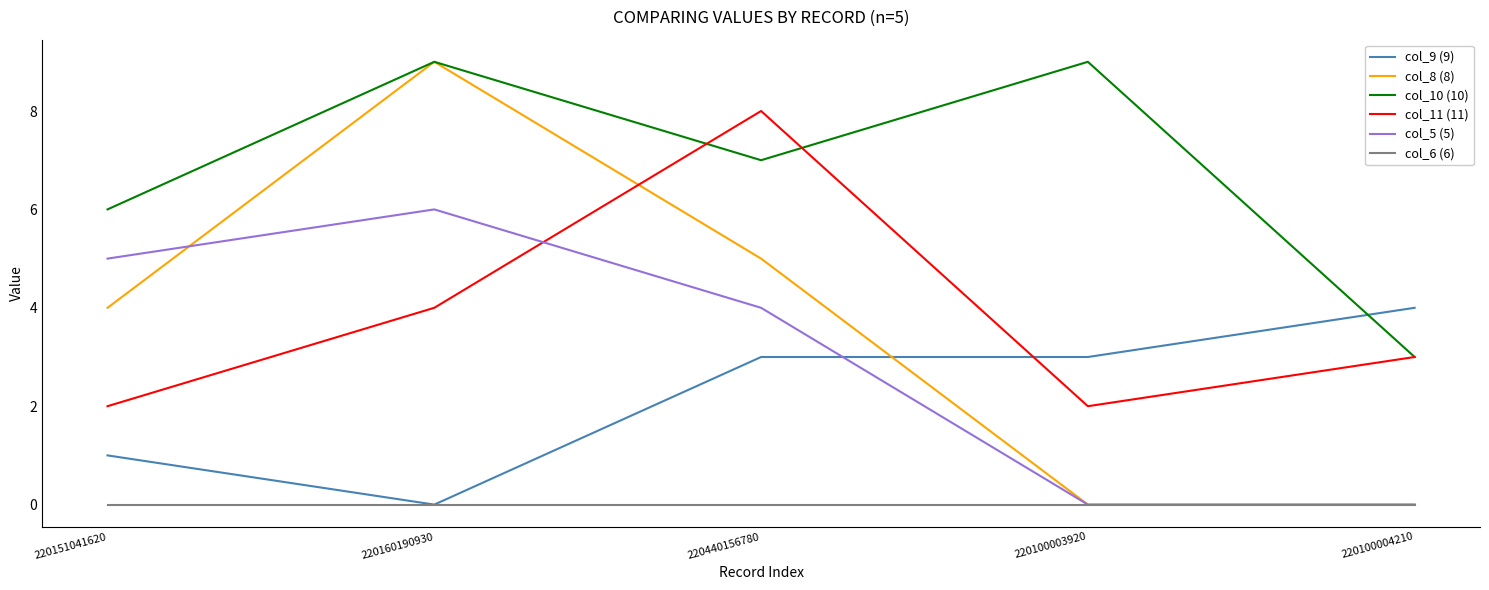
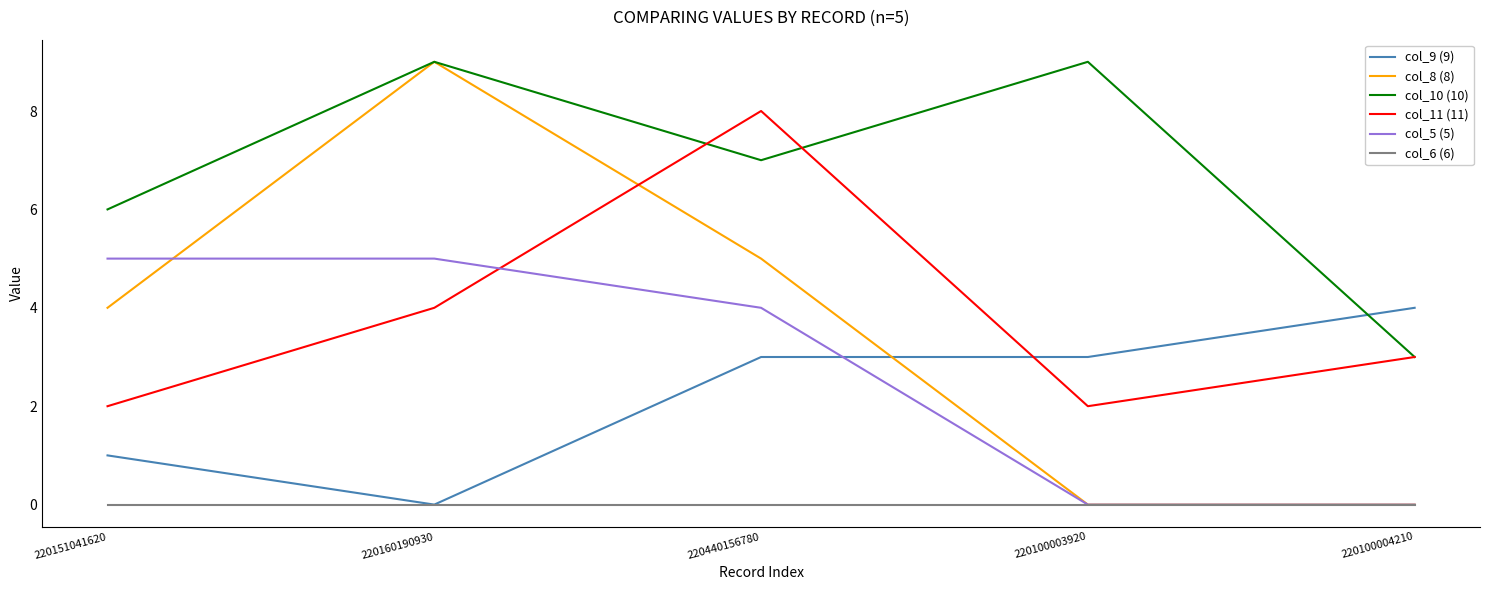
  {
    "col_9 (9)": {
      "220151041620": 1,
      "220440156780": 3,
      "220100003920": 3,
      "220100004210": 4
    },
    "col_8 (8)": {
      "220151041620": 4,
      "220440156780": 5
    },
    "col_10 (10)": {
      "220151041620": 6,
      "220440156780": 7,
      "220100003920": 9
    },
    "col_11 (11)": {
      "220151041620": 2,
      "220160190930": 4,
      "220440156780": 8,
      "220100003920": 2
    },
    "col_5 (5)": {
      "220151041620": 5,
-     "220160190930": 6,
+     "220160190930": 5,
      "220440156780": 4
    },
    "col_6 (6)": {
      "220151041620": 0,
      "220440156780": 0
    }
  }
